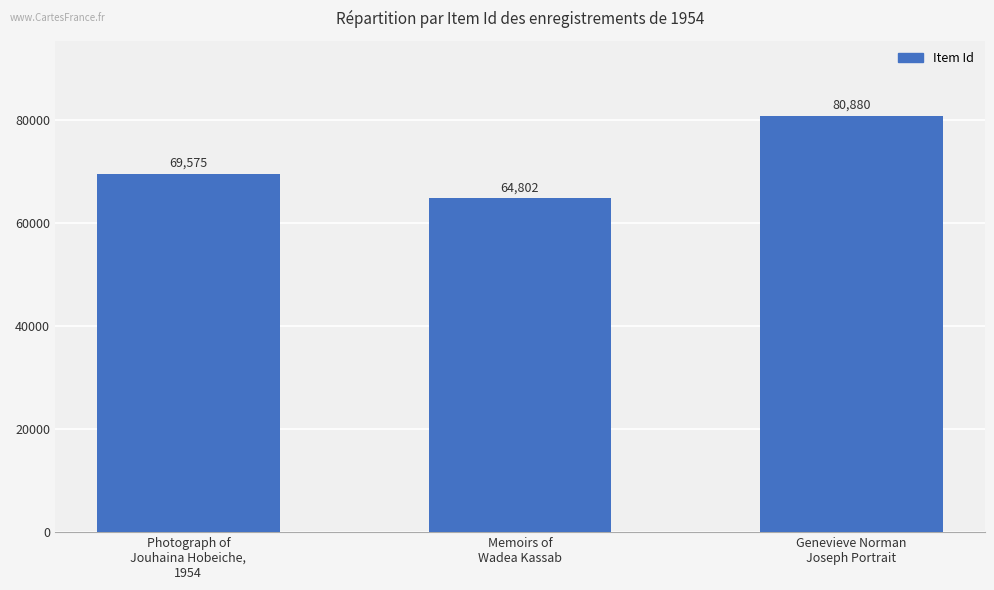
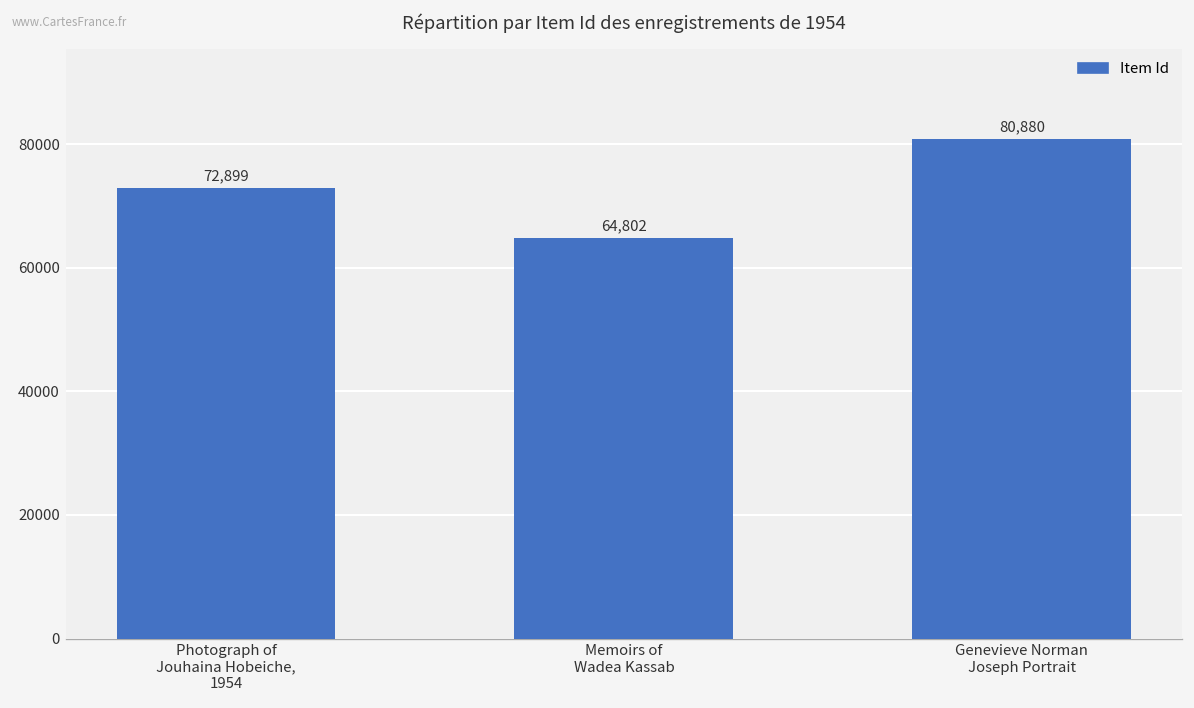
  {
-   "Photograph of Jouhaina Hobeiche, 1954": "69,575",
+   "Photograph of Jouhaina Hobeiche, 1954": "72,899",
    "Memoirs of Wadea Kassab": "64,802",
    "Genevieve Norman Joseph Portrait": "80,880"
  }
